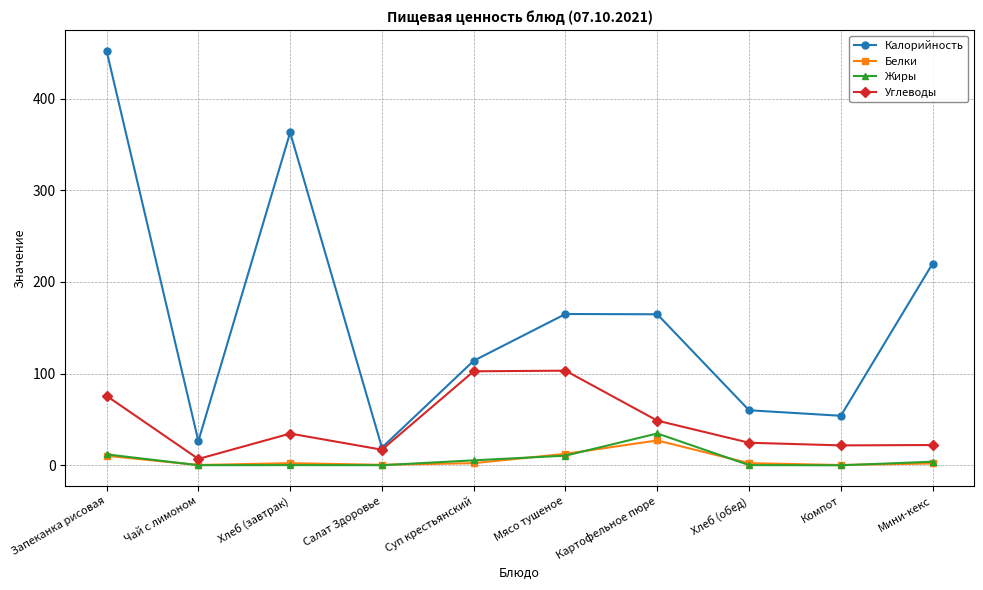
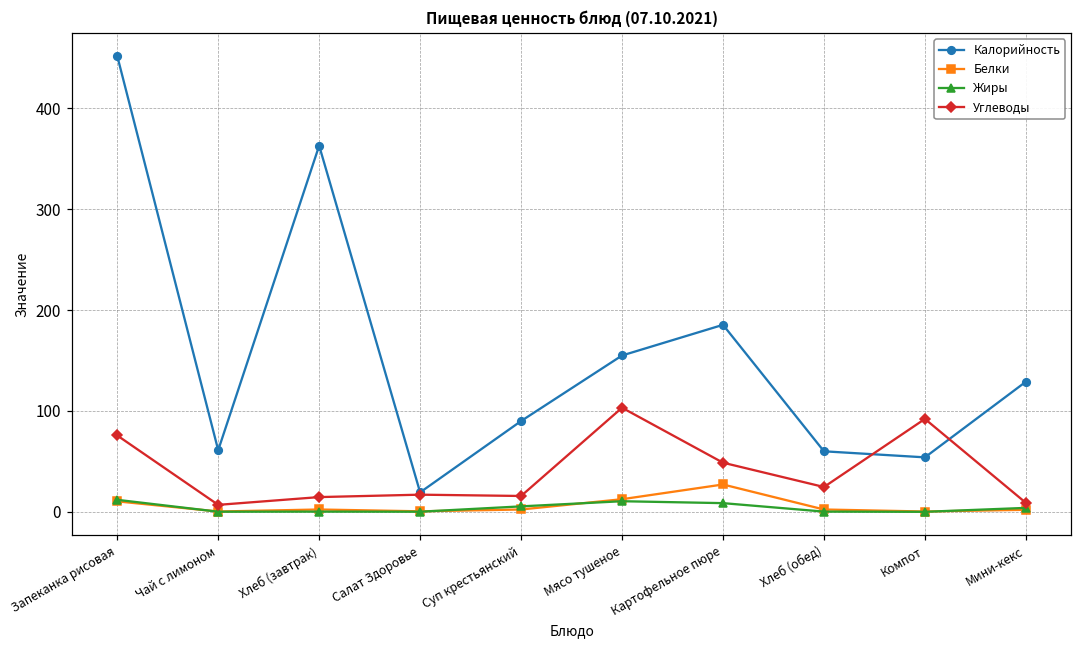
  {
    "Калорийность": {
      "Запеканка рисовая": 450,
-     "Чай с лимоном": 30,
+     "Чай с лимоном": 60,
      "Хлеб (завтрак)": 360,
-     "Суп крестьянский": 110,
-     "Мясо тушеное": 170,
-     "Картофельное пюре": 160,
+     "Суп крестьянский": 90,
+     "Мясо тушеное": 160,
+     "Картофельное пюре": 190,
      "Хлеб (обед)": 60,
      "Компот": 50,
-     "Мини-кекс": 220
+     "Мини-кекс": 130
    },
    "Белки": {
      "Суп крестьянский": 0,
      "Картофельное пюре": 30
    },
    "Жиры": {
      "Суп крестьянский": 10,
-     "Картофельное пюре": 30
+     "Картофельное пюре": 10
    },
    "Углеводы": {
      "Запеканка рисовая": 80,
      "Чай с лимоном": 10,
-     "Хлеб (завтрак)": 30,
-     "Суп крестьянский": 100,
+     "Хлеб (завтрак)": 10,
+     "Суп крестьянский": 20,
      "Мясо тушеное": 100,
      "Картофельное пюре": 50,
      "Хлеб (обед)": 20,
-     "Компот": 20,
-     "Мини-кекс": 20
+     "Компот": 90,
+     "Мини-кекс": 10
    }
  }
